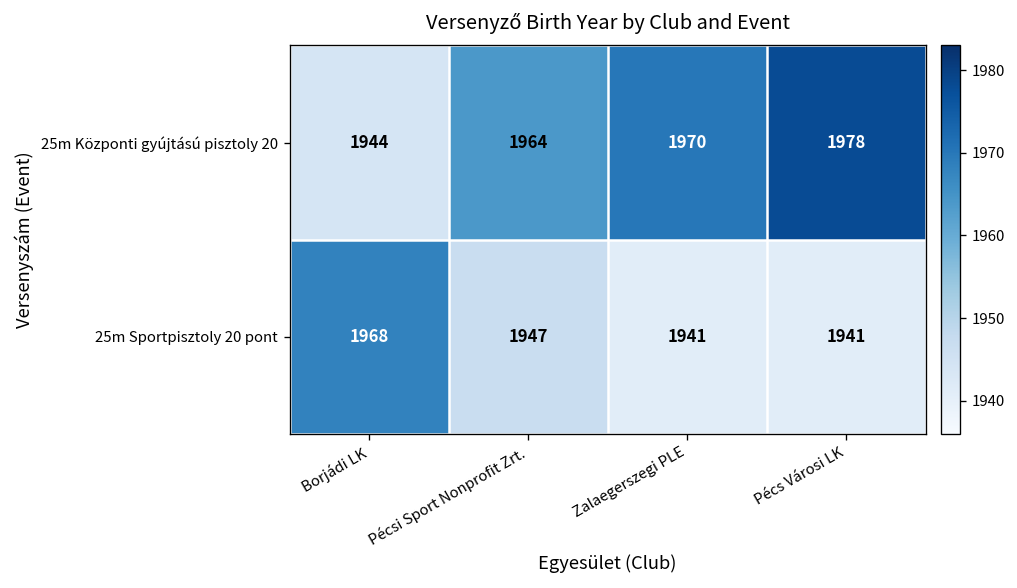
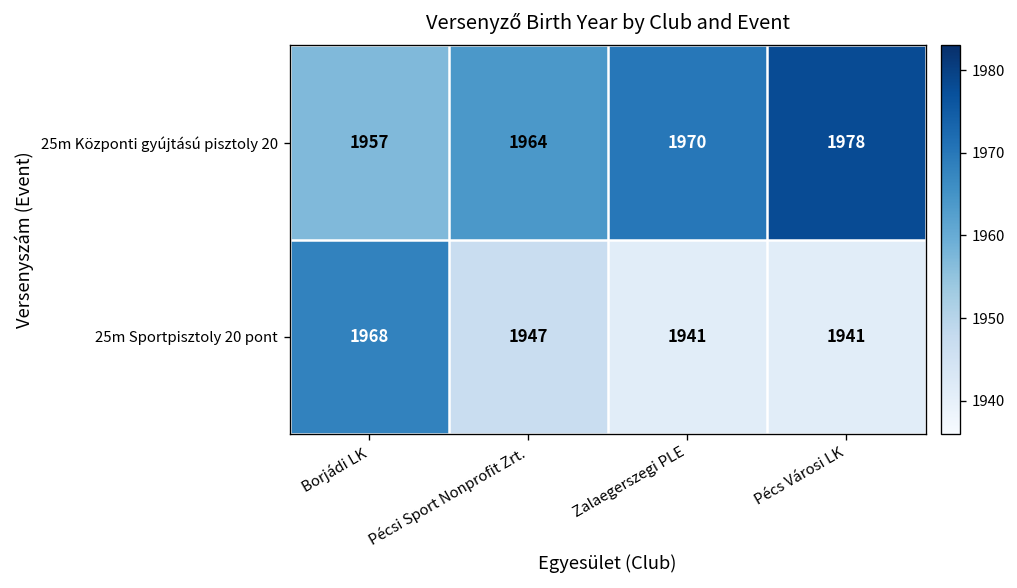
  {
    "25m Központi gyújtású pisztoly 20": {
-     "Borjádi LK": 1944,
+     "Borjádi LK": 1957,
      "Pécsi Sport Nonprofit Zrt.": 1964,
      "Zalaegerszegi PLE": 1970,
      "Pécs Városi LK": 1978
    },
    "25m Sportpisztoly 20 pont": {
      "Borjádi LK": 1968,
      "Pécsi Sport Nonprofit Zrt.": 1947,
      "Zalaegerszegi PLE": 1941,
      "Pécs Városi LK": 1941
    }
  }
